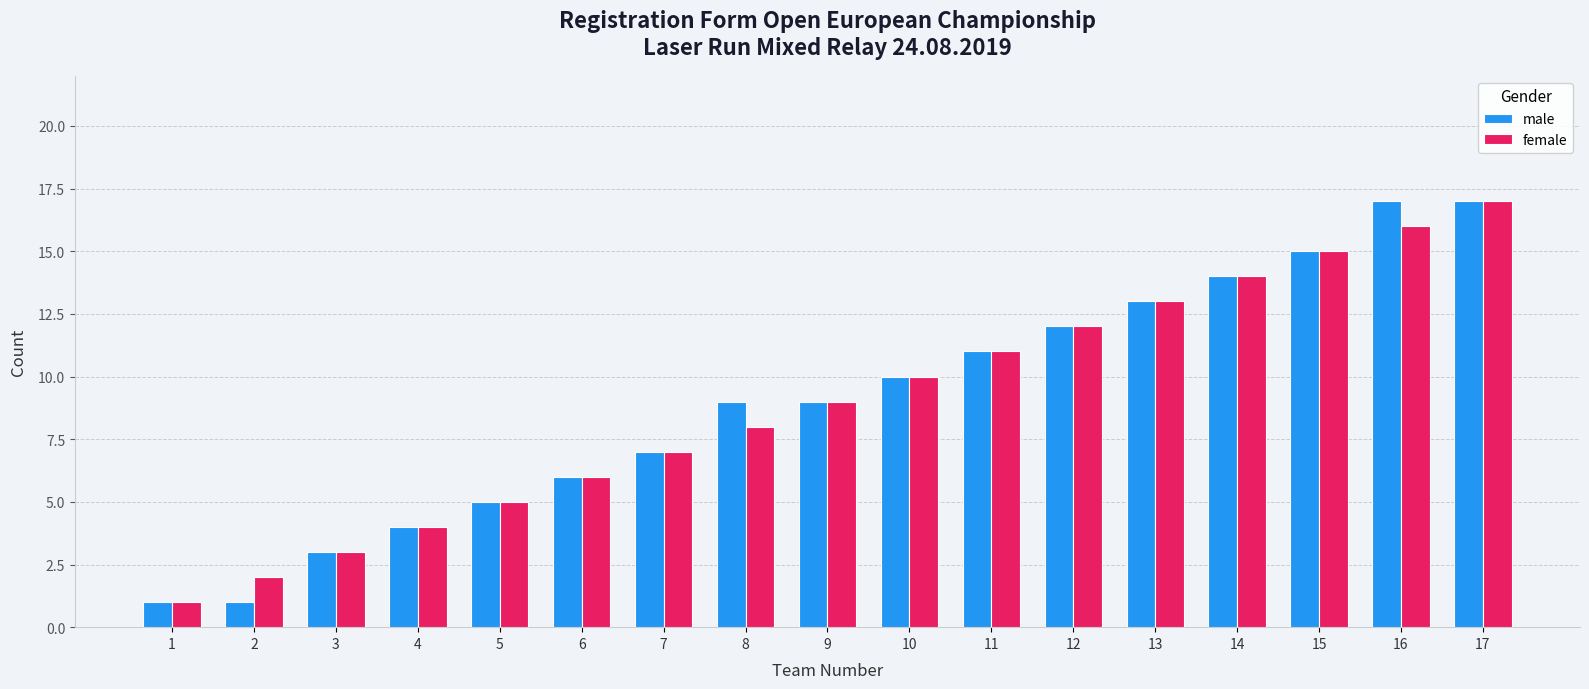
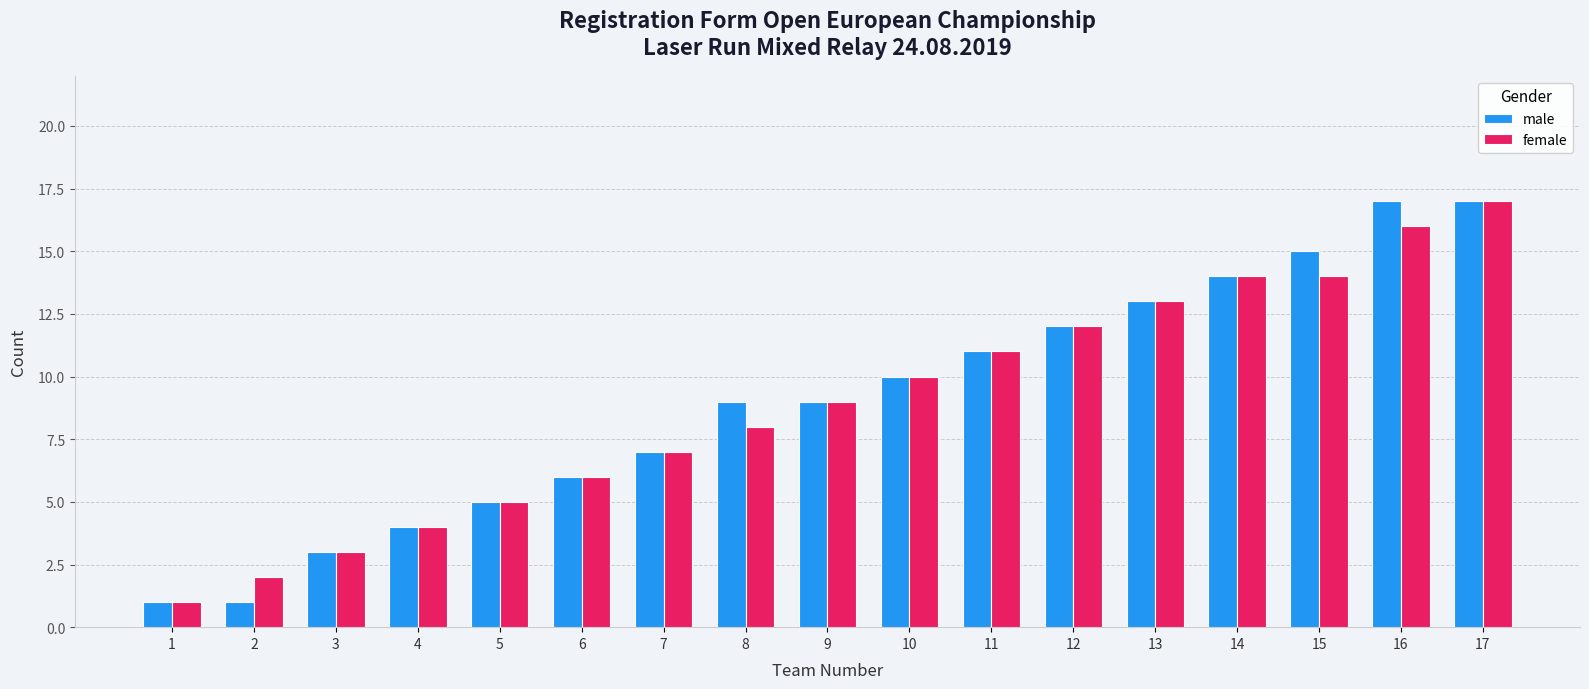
  {
    "male": {
      "1": 1,
      "2": 1,
      "3": 3,
      "4": 4,
      "5": 5,
      "6": 6,
      "7": 7,
      "8": 9,
      "9": 9,
      "10": 10,
      "11": 11,
      "12": 12,
      "13": 13,
      "14": 14,
      "15": 15,
      "16": 17,
      "17": 17
    },
    "female": {
      "1": 1,
      "2": 2,
      "3": 3,
      "4": 4,
      "5": 5,
      "6": 6,
      "7": 7,
      "8": 8,
      "9": 9,
      "10": 10,
      "11": 11,
      "12": 12,
      "13": 13,
      "14": 14,
-     "15": 15,
+     "15": 14,
      "16": 16,
      "17": 17
    }
  }
